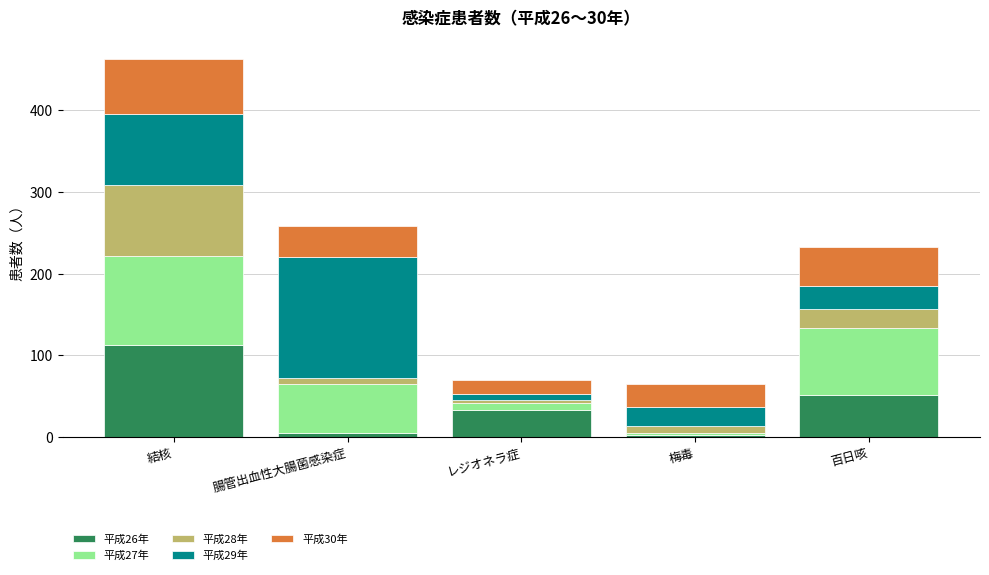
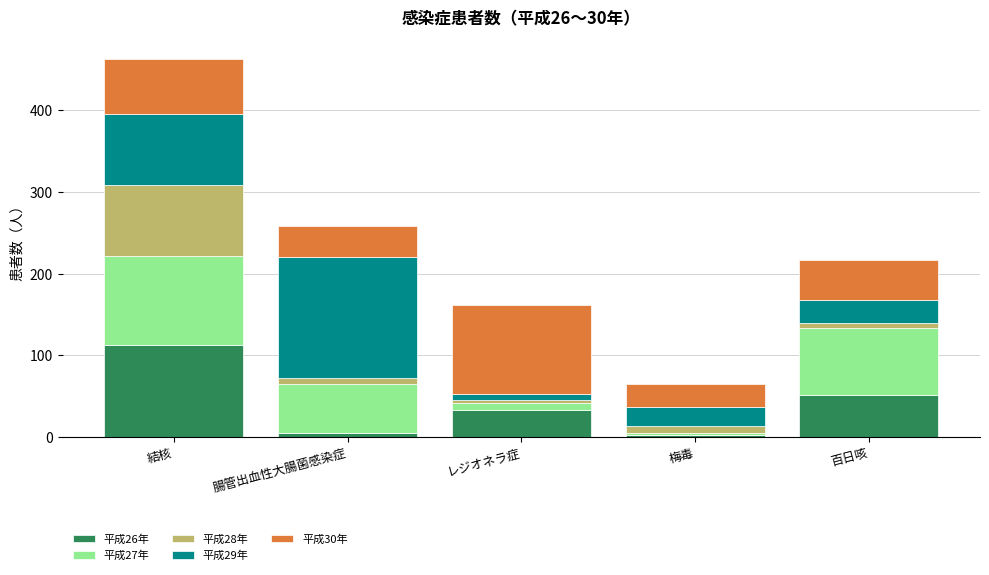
  {
    "平成26年": {
      "結核": 110,
      "腸管出血性大腸菌感染症": 10,
      "レジオネラ症": 30,
      "百日咳": 50
    },
    "平成27年": {
      "結核": 110,
      "腸管出血性大腸菌感染症": 60,
      "レジオネラ症": 10,
      "百日咳": 80
    },
    "平成28年": {
      "結核": 90,
      "腸管出血性大腸菌感染症": 10,
      "レジオネラ症": 0,
      "梅毒": 10,
-     "百日咳": 20
+     "百日咳": 10
    },
    "平成29年": {
      "結核": 90,
      "腸管出血性大腸菌感染症": 150,
      "レジオネラ症": 10,
      "梅毒": 20,
      "百日咳": 30
    },
    "平成30年": {
      "結核": 70,
      "腸管出血性大腸菌感染症": 40,
-     "レジオネラ症": 20,
+     "レジオネラ症": 110,
      "梅毒": 30,
      "百日咳": 50
    }
  }
